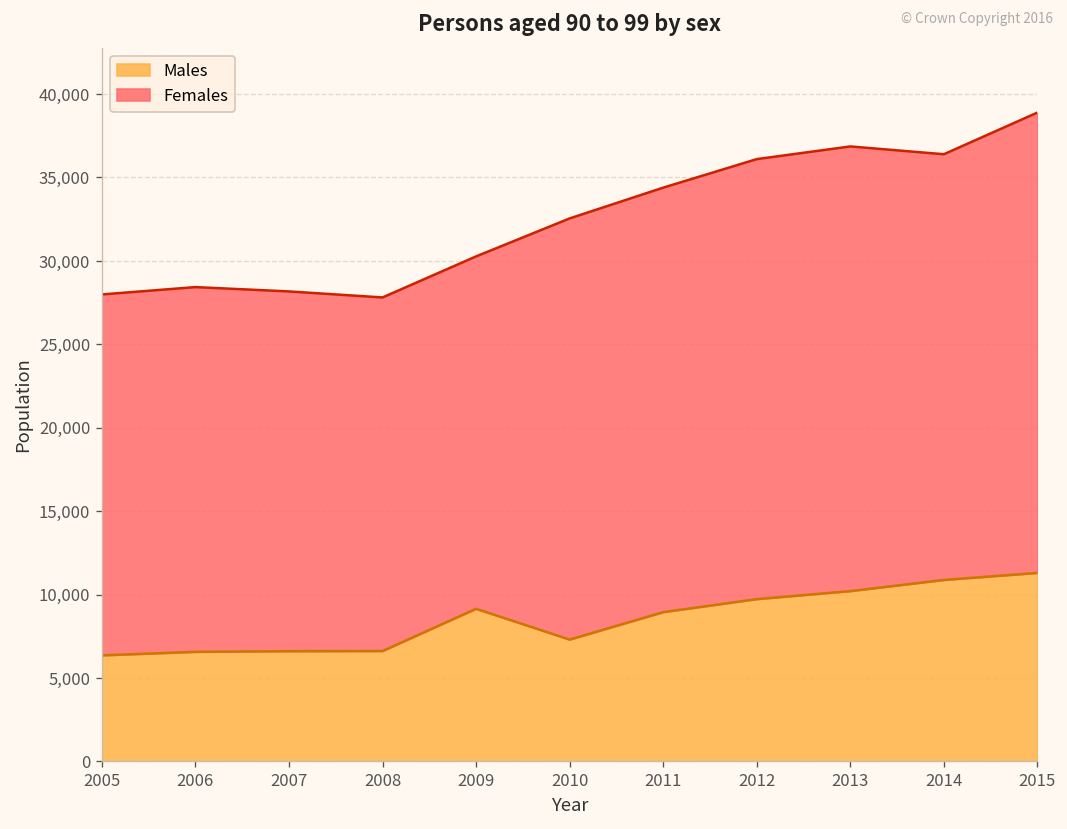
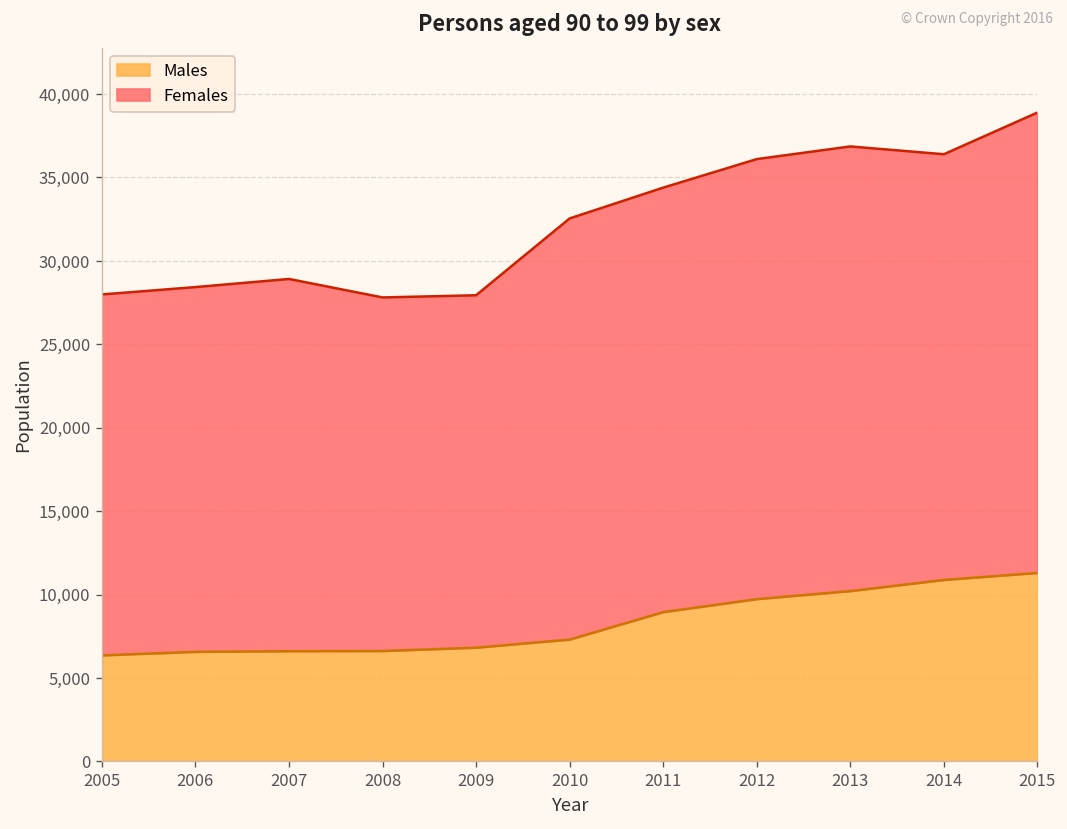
  {
    "Males": {
      "2005": "6,400",
      "2006": "6,600",
      "2007": "6,600",
      "2008": "6,600",
-     "2009": "9,200",
+     "2009": "6,800",
      "2010": "7,300",
      "2011": "9,000",
      "2012": "9,700",
      "2013": "10,200",
      "2014": "10,900",
      "2015": "11,300"
    },
    "Females": {
      "2005": "21,600",
      "2006": "21,900",
-     "2007": "21,600",
+     "2007": "22,300",
      "2008": "21,200",
      "2009": "21,100",
      "2010": "25,200",
      "2011": "25,400",
      "2012": "26,400",
      "2013": "26,700",
      "2014": "25,500",
      "2015": "27,600"
    }
  }
